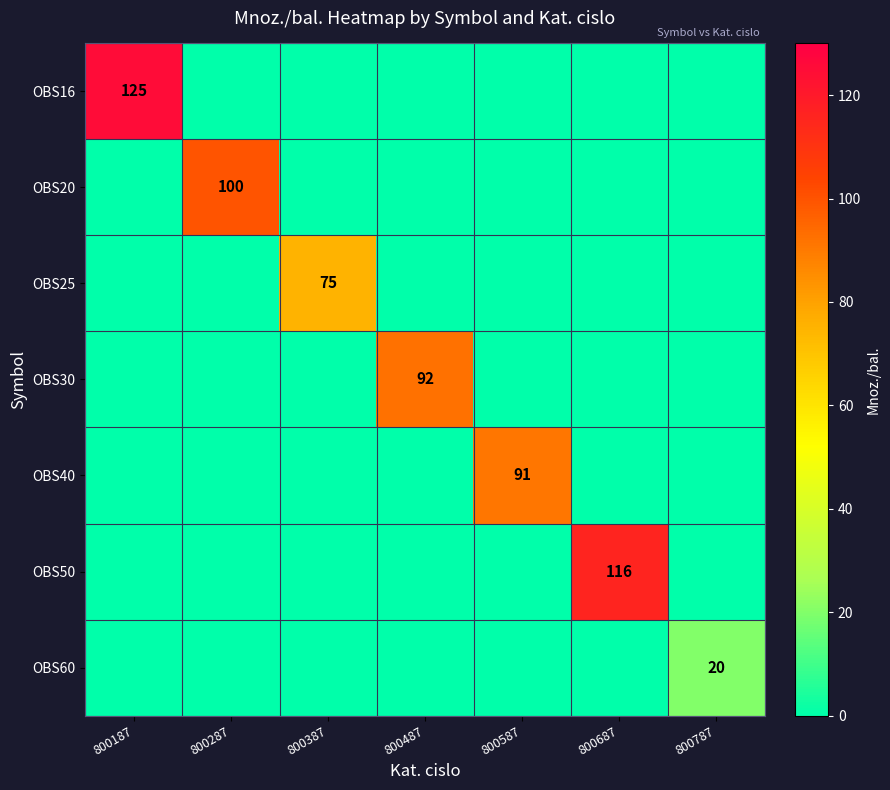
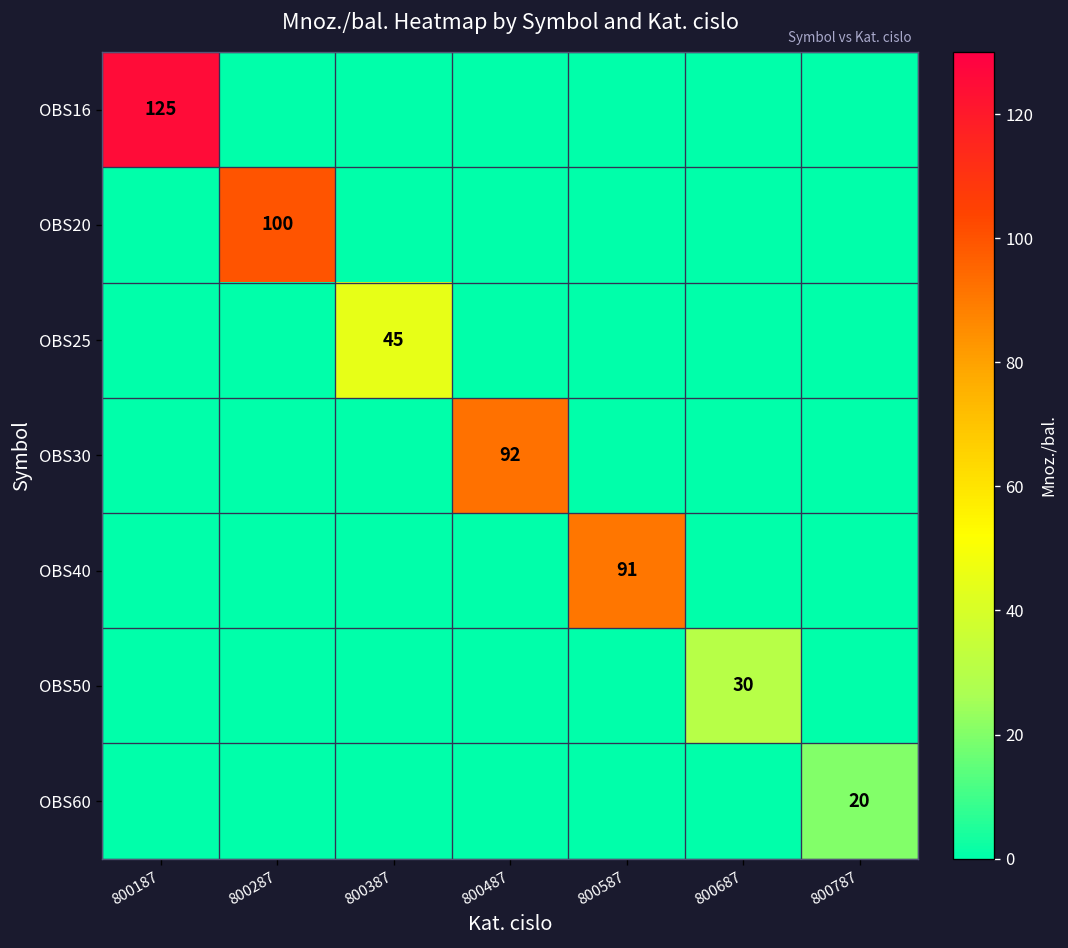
  {
    "OBS16": {
      "800187": 125
    },
    "OBS20": {
      "800287": 100
    },
    "OBS25": {
-     "800387": 75
+     "800387": 45
    },
    "OBS30": {
      "800487": 92
    },
    "OBS40": {
      "800587": 91
    },
    "OBS50": {
-     "800687": 116
+     "800687": 30
    },
    "OBS60": {
      "800787": 20
    }
  }
